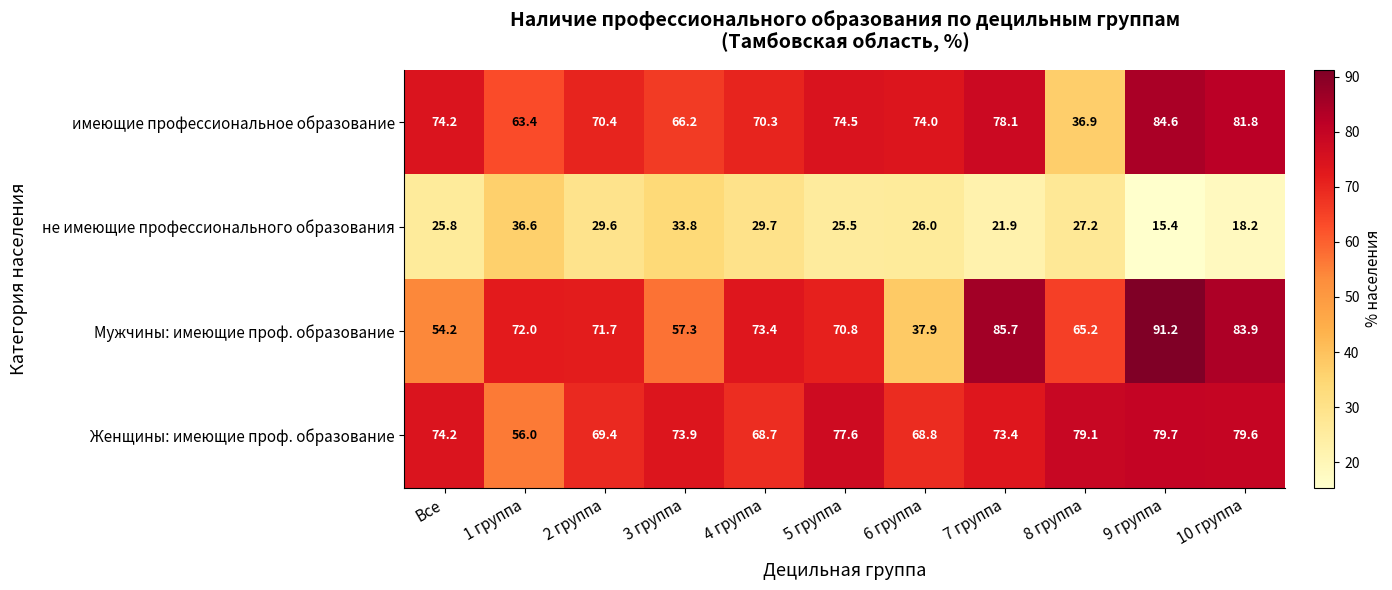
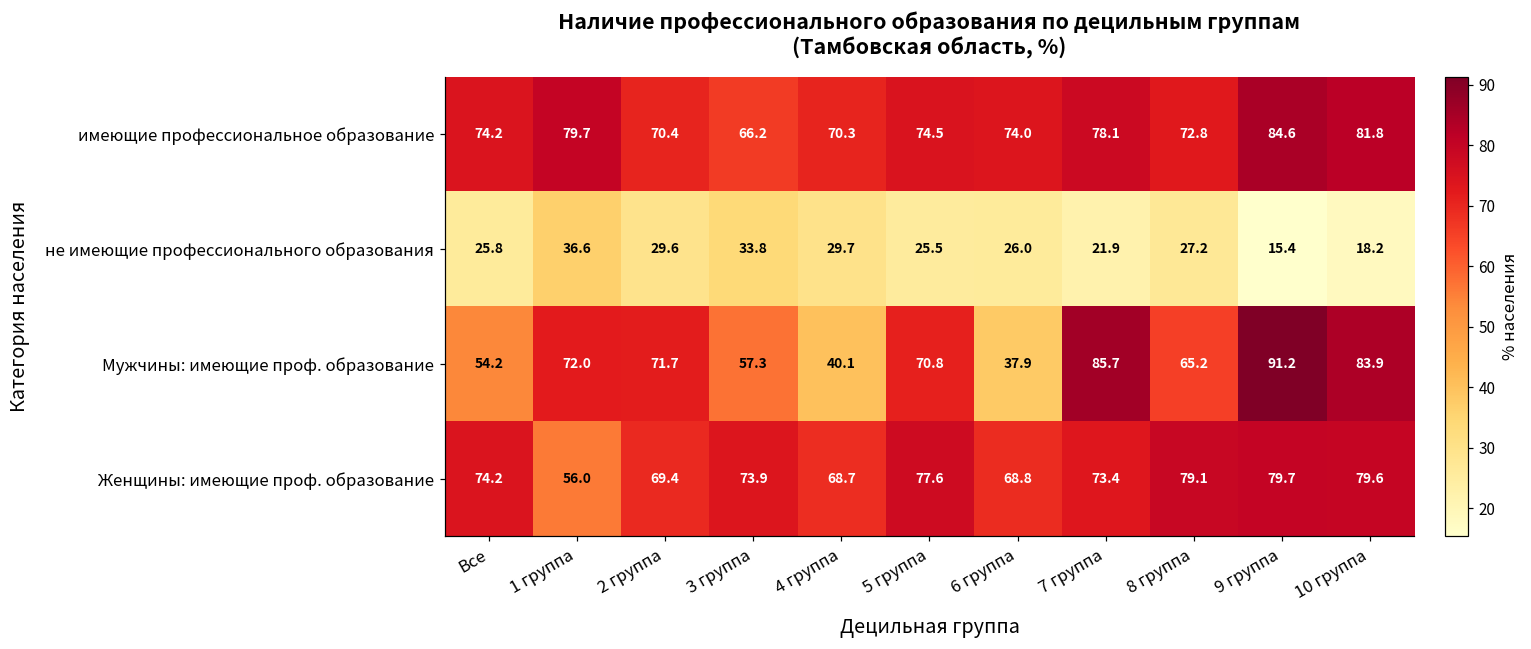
  {
    "имеющие профессиональное образование": {
      "Все": 74.2,
-     "1 группа": 63.4,
+     "1 группа": 79.7,
      "2 группа": 70.4,
      "3 группа": 66.2,
      "4 группа": 70.3,
      "5 группа": 74.5,
      "6 группа": 74.0,
      "7 группа": 78.1,
-     "8 группа": 36.9,
+     "8 группа": 72.8,
      "9 группа": 84.6,
      "10 группа": 81.8
    },
    "не имеющие профессионального образования": {
      "Все": 25.8,
      "1 группа": 36.6,
      "2 группа": 29.6,
      "3 группа": 33.8,
      "4 группа": 29.7,
      "5 группа": 25.5,
      "6 группа": 26.0,
      "7 группа": 21.9,
      "8 группа": 27.2,
      "9 группа": 15.4,
      "10 группа": 18.2
    },
    "Мужчины: имеющие проф. образование": {
      "Все": 54.2,
      "1 группа": 72.0,
      "2 группа": 71.7,
      "3 группа": 57.3,
-     "4 группа": 73.4,
+     "4 группа": 40.1,
      "5 группа": 70.8,
      "6 группа": 37.9,
      "7 группа": 85.7,
      "8 группа": 65.2,
      "9 группа": 91.2,
      "10 группа": 83.9
    },
    "Женщины: имеющие проф. образование": {
      "Все": 74.2,
      "1 группа": 56.0,
      "2 группа": 69.4,
      "3 группа": 73.9,
      "4 группа": 68.7,
      "5 группа": 77.6,
      "6 группа": 68.8,
      "7 группа": 73.4,
      "8 группа": 79.1,
      "9 группа": 79.7,
      "10 группа": 79.6
    }
  }
